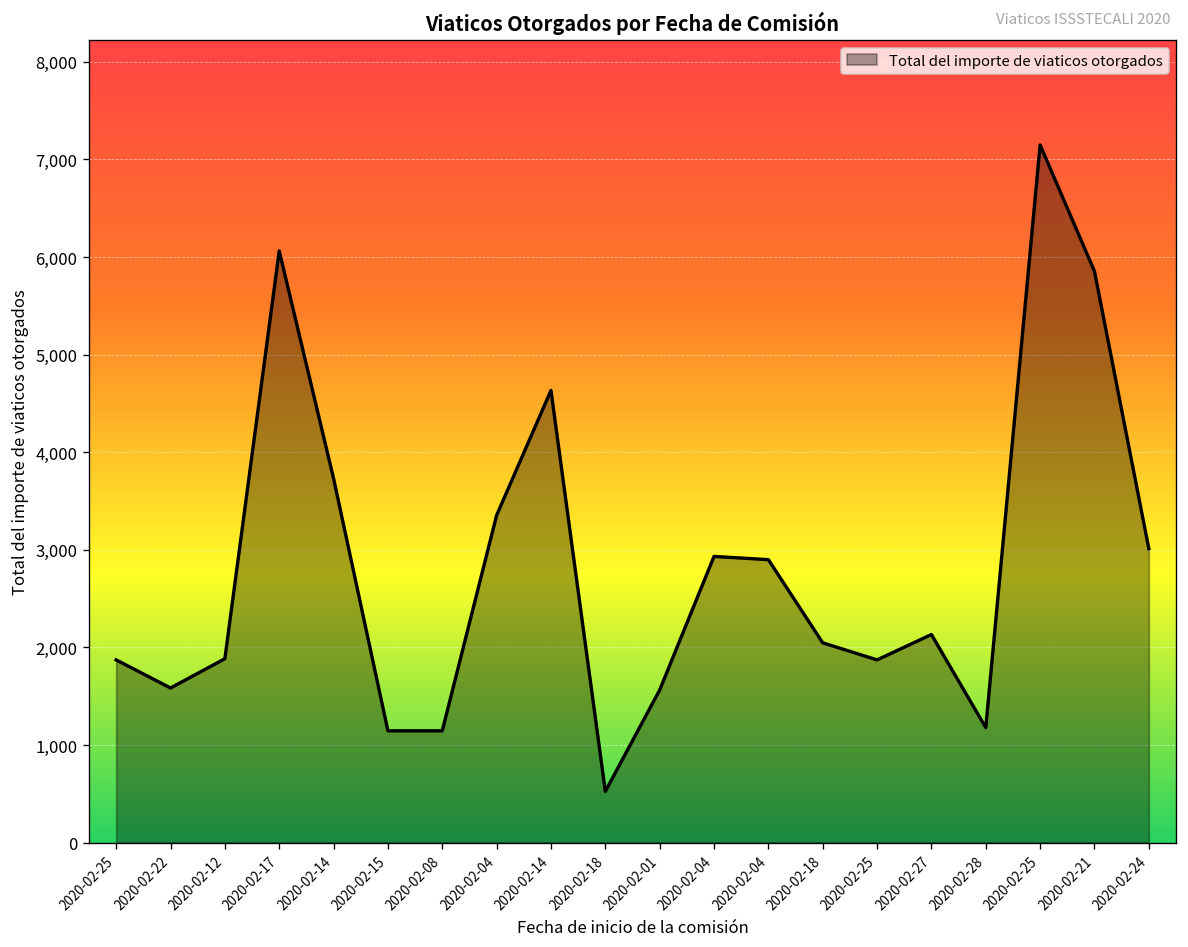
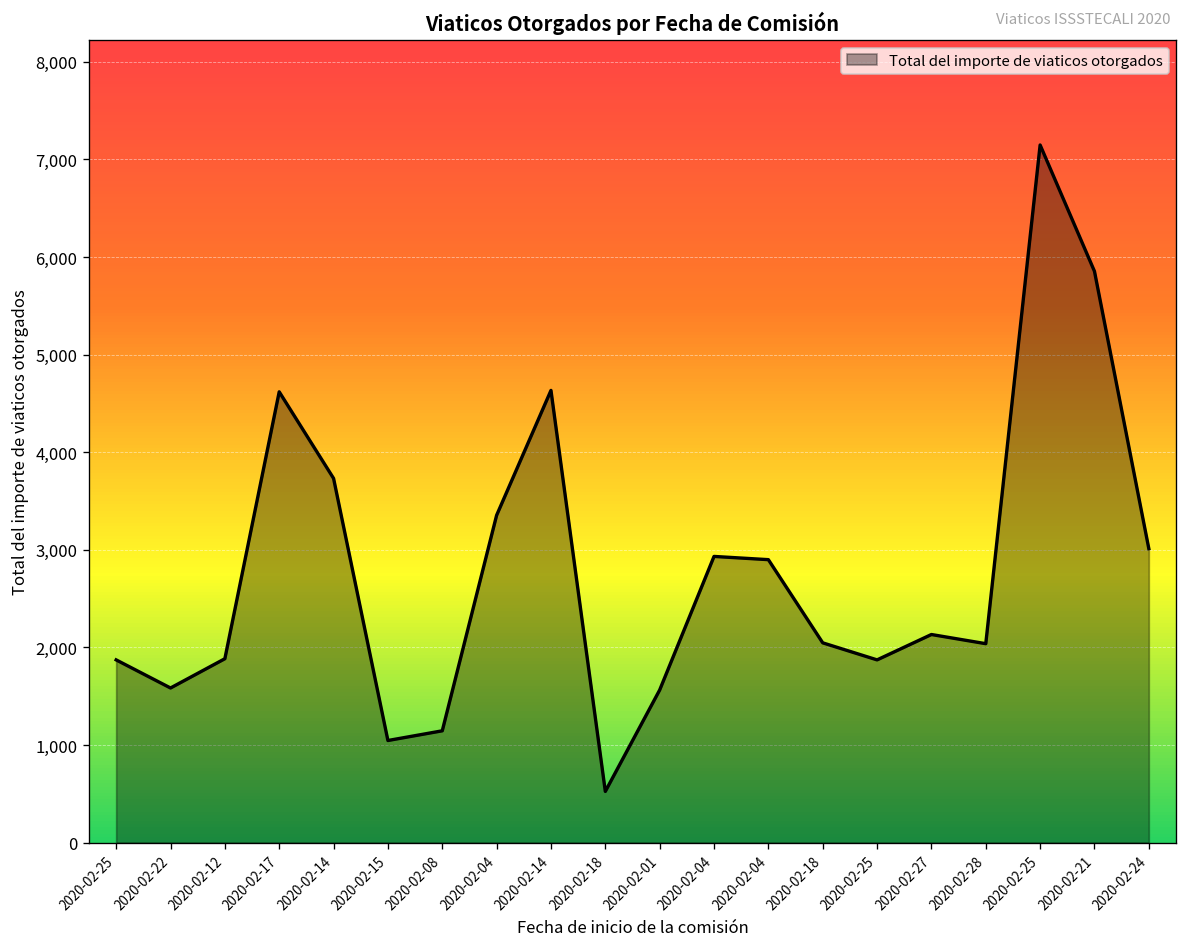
  {
    "2020-02-22": "1,600",
    "2020-02-12": "1,900",
-   "2020-02-17": "6,100",
-   "2020-02-15": "1,100",
+   "2020-02-17": "4,600",
+   "2020-02-15": "1,000",
    "2020-02-08": "1,100",
    "2020-02-01": "1,600",
    "2020-02-27": "2,100",
-   "2020-02-28": "1,200",
+   "2020-02-28": "2,000",
    "2020-02-21": "5,900",
    "2020-02-24": "3,000"
  }
